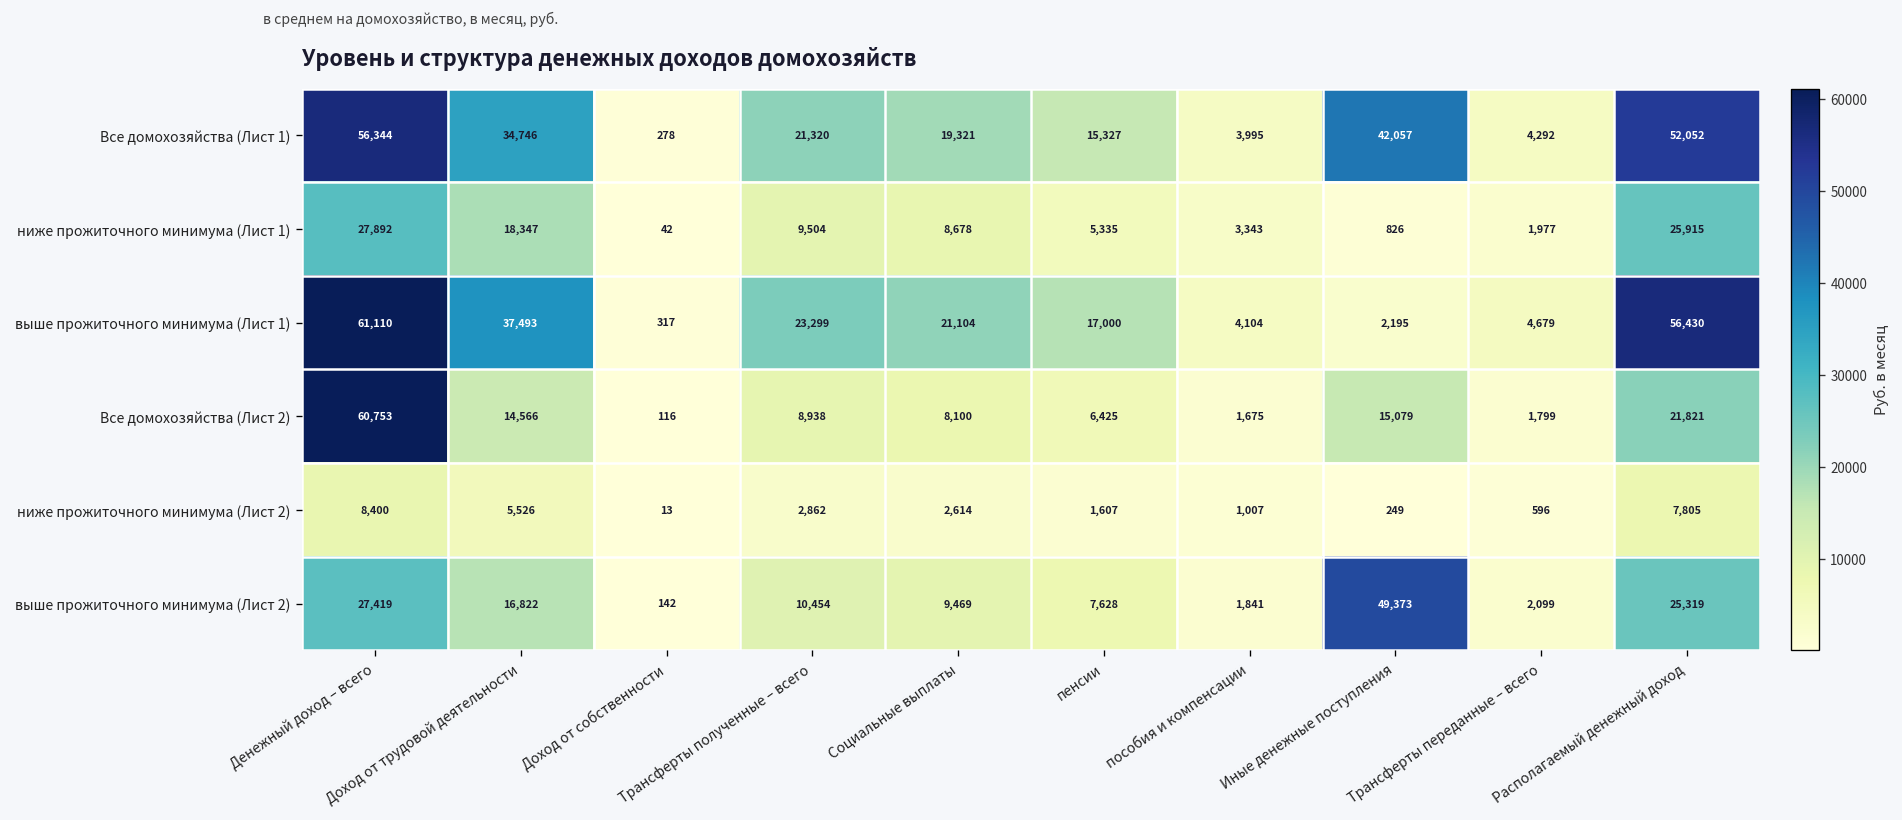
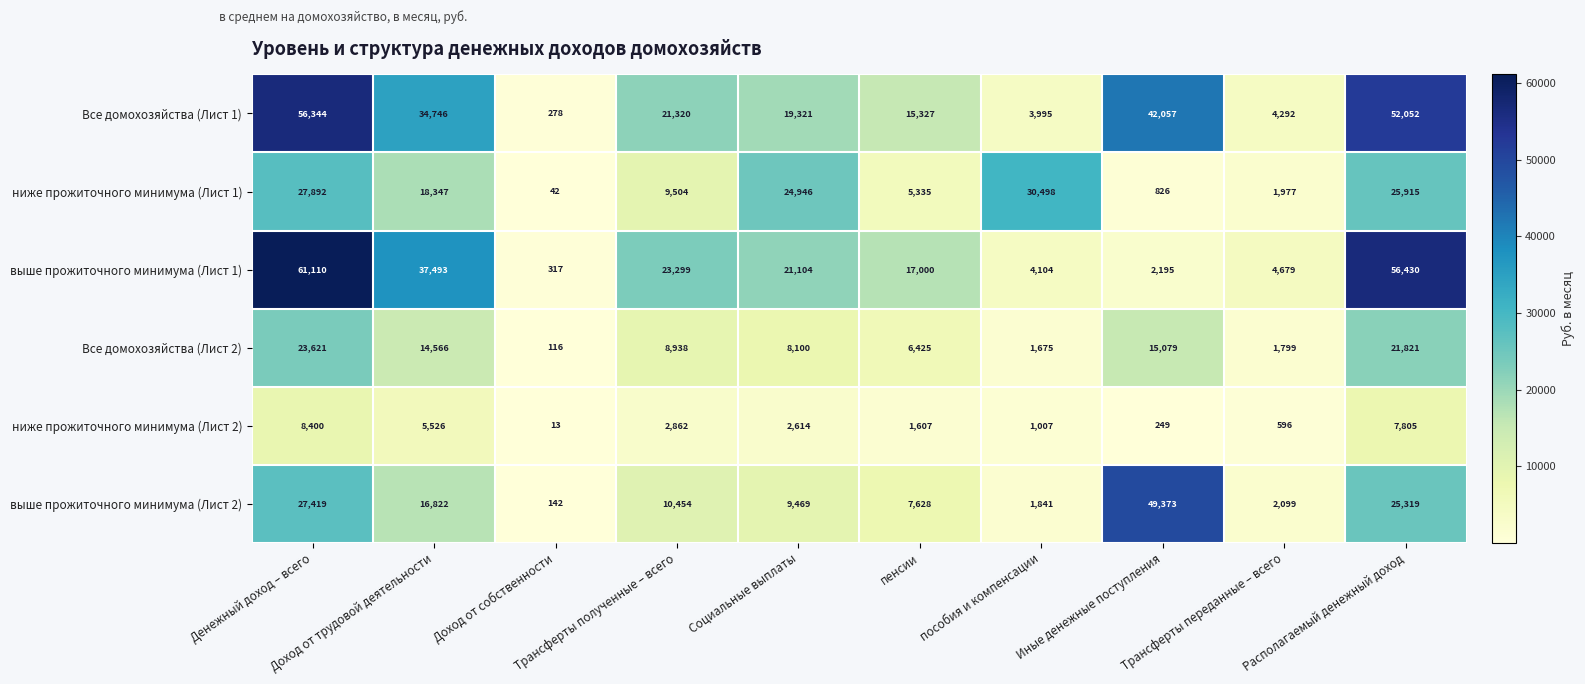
  {
    "Все домохозяйства (Лист 1)": {
      "Денежный доход – всего": "56,344",
      "Доход от трудовой деятельности": "34,746",
      "Доход от собственности": "278",
      "Трансферты полученные – всего": "21,320",
      "Социальные выплаты": "19,321",
      "пенсии": "15,327",
      "пособия и компенсации": "3,995",
      "Иные денежные поступления": "42,057",
      "Трансферты переданные – всего": "4,292",
      "Располагаемый денежный доход": "52,052"
    },
    "ниже прожиточного минимума (Лист 1)": {
      "Денежный доход – всего": "27,892",
      "Доход от трудовой деятельности": "18,347",
      "Доход от собственности": "42",
      "Трансферты полученные – всего": "9,504",
-     "Социальные выплаты": "8,678",
+     "Социальные выплаты": "24,946",
      "пенсии": "5,335",
-     "пособия и компенсации": "3,343",
+     "пособия и компенсации": "30,498",
      "Иные денежные поступления": "826",
      "Трансферты переданные – всего": "1,977",
      "Располагаемый денежный доход": "25,915"
    },
    "выше прожиточного минимума (Лист 1)": {
      "Денежный доход – всего": "61,110",
      "Доход от трудовой деятельности": "37,493",
      "Доход от собственности": "317",
      "Трансферты полученные – всего": "23,299",
      "Социальные выплаты": "21,104",
      "пенсии": "17,000",
      "пособия и компенсации": "4,104",
      "Иные денежные поступления": "2,195",
      "Трансферты переданные – всего": "4,679",
      "Располагаемый денежный доход": "56,430"
    },
    "Все домохозяйства (Лист 2)": {
-     "Денежный доход – всего": "60,753",
+     "Денежный доход – всего": "23,621",
      "Доход от трудовой деятельности": "14,566",
      "Доход от собственности": "116",
      "Трансферты полученные – всего": "8,938",
      "Социальные выплаты": "8,100",
      "пенсии": "6,425",
      "пособия и компенсации": "1,675",
      "Иные денежные поступления": "15,079",
      "Трансферты переданные – всего": "1,799",
      "Располагаемый денежный доход": "21,821"
    },
    "ниже прожиточного минимума (Лист 2)": {
      "Денежный доход – всего": "8,400",
      "Доход от трудовой деятельности": "5,526",
      "Доход от собственности": "13",
      "Трансферты полученные – всего": "2,862",
      "Социальные выплаты": "2,614",
      "пенсии": "1,607",
      "пособия и компенсации": "1,007",
      "Иные денежные поступления": "249",
      "Трансферты переданные – всего": "596",
      "Располагаемый денежный доход": "7,805"
    },
    "выше прожиточного минимума (Лист 2)": {
      "Денежный доход – всего": "27,419",
      "Доход от трудовой деятельности": "16,822",
      "Доход от собственности": "142",
      "Трансферты полученные – всего": "10,454",
      "Социальные выплаты": "9,469",
      "пенсии": "7,628",
      "пособия и компенсации": "1,841",
      "Иные денежные поступления": "49,373",
      "Трансферты переданные – всего": "2,099",
      "Располагаемый денежный доход": "25,319"
    }
  }
